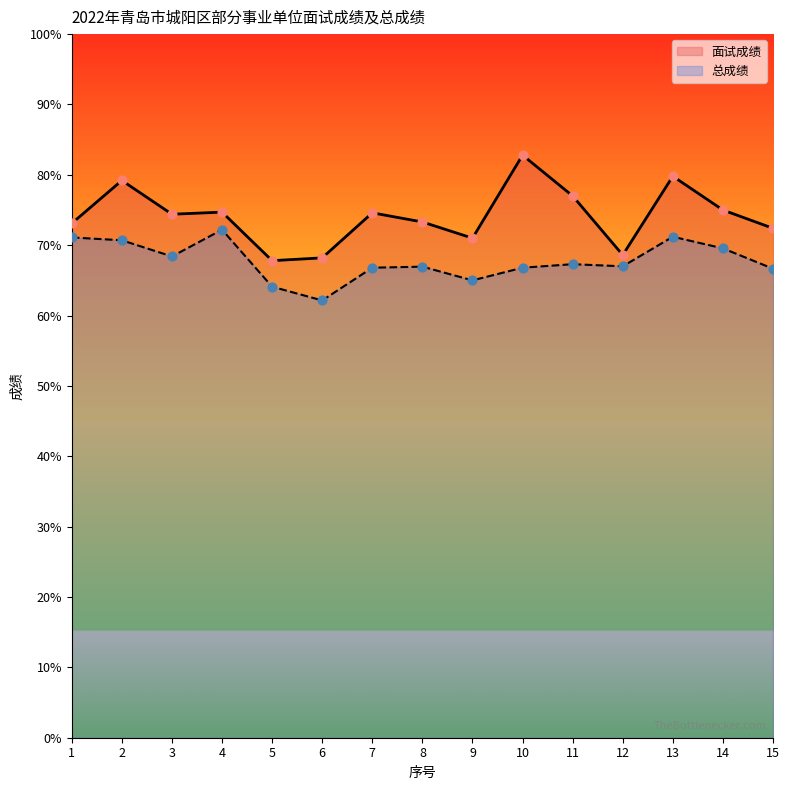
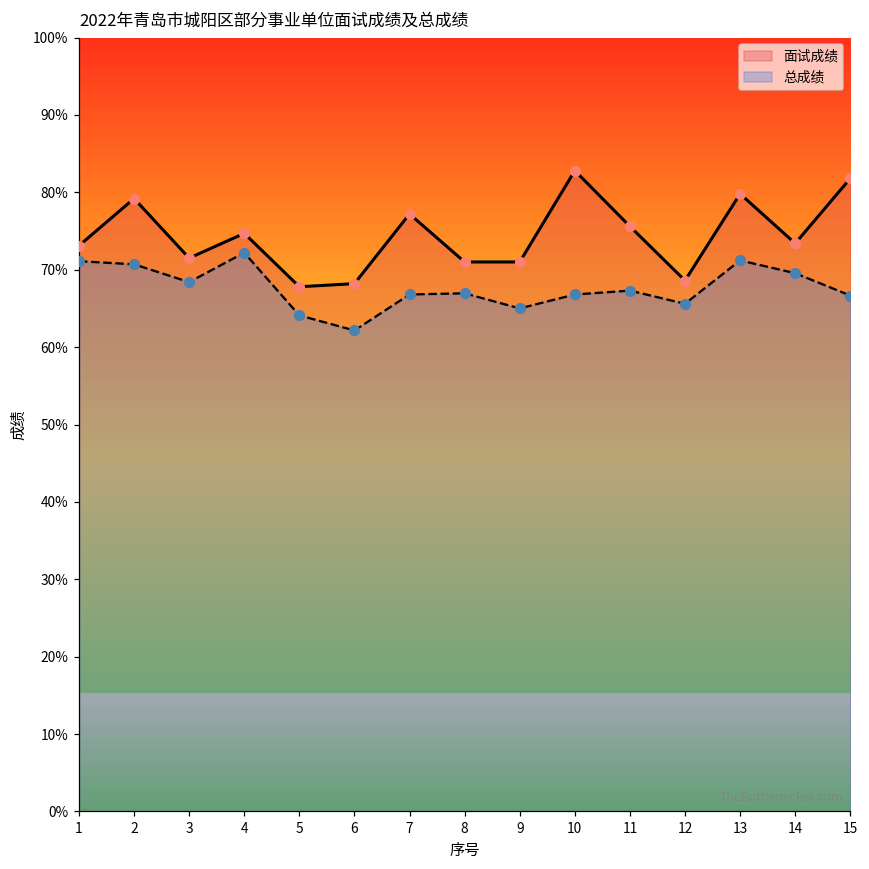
  {
    "面试成绩": {
      "1": "73%",
      "2": "79%",
-     "3": "74%",
+     "3": "72%",
      "4": "75%",
      "5": "68%",
      "6": "68%",
-     "7": "75%",
-     "8": "73%",
+     "7": "77%",
+     "8": "71%",
      "9": "71%",
      "10": "83%",
-     "11": "77%",
+     "11": "76%",
      "12": "69%",
      "13": "80%",
-     "14": "75%",
-     "15": "72%"
+     "14": "73%",
+     "15": "82%"
    },
    "总成绩": {
      "1": "71%",
      "2": "71%",
      "3": "68%",
      "4": "72%",
      "5": "64%",
      "6": "62%",
      "7": "67%",
      "8": "67%",
      "9": "65%",
      "10": "67%",
      "11": "67%",
-     "12": "67%",
+     "12": "66%",
      "13": "71%",
      "14": "70%",
      "15": "67%"
    }
  }
